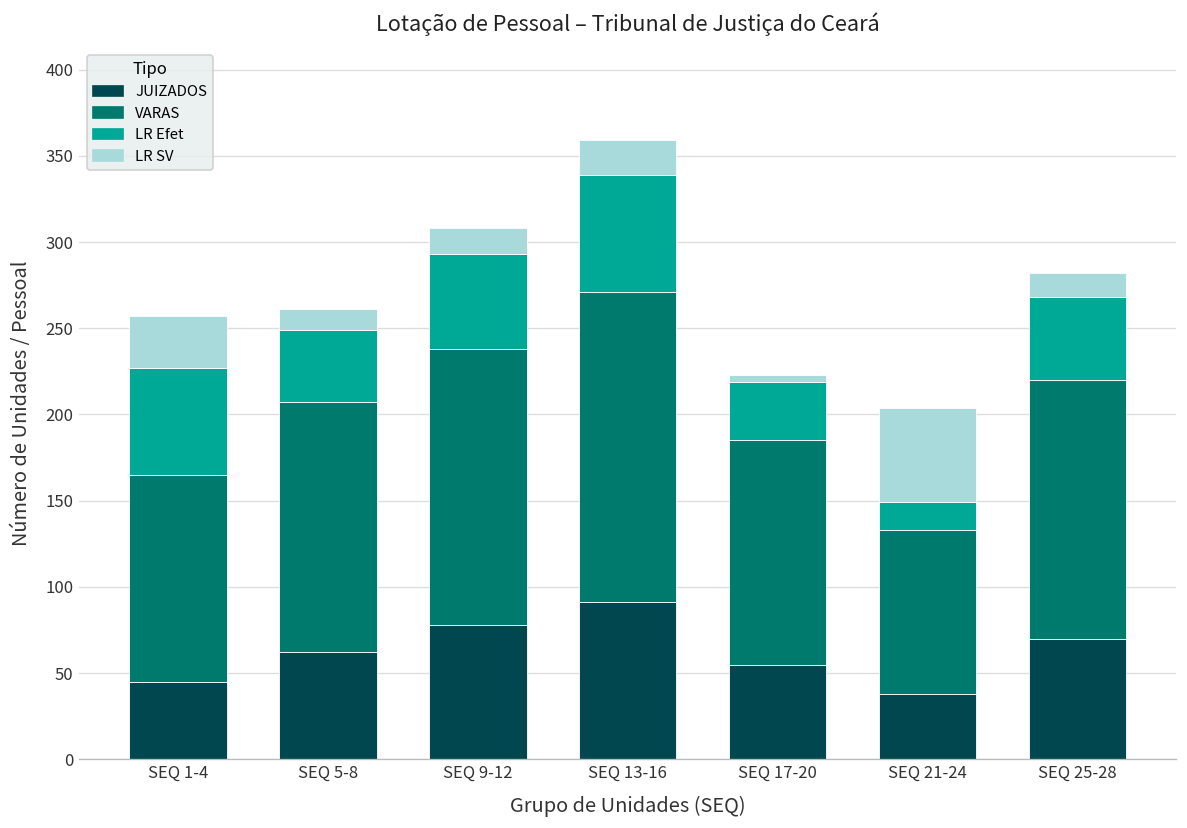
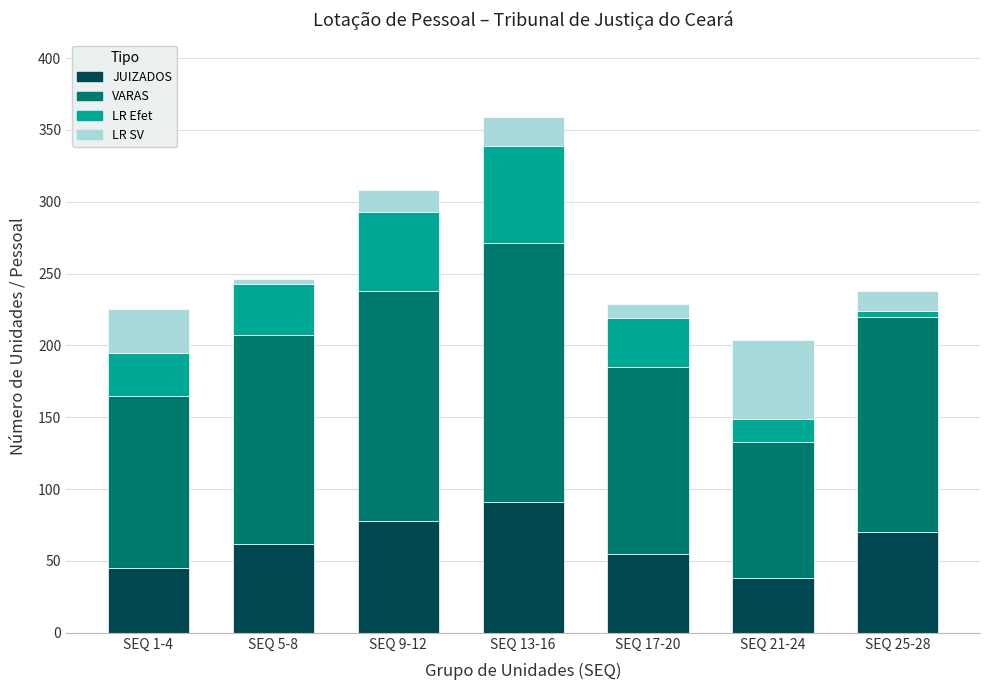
  {
    "LR Efet": {
-     "SEQ 1-4": 62,
-     "SEQ 5-8": 42,
+     "SEQ 1-4": 30,
+     "SEQ 5-8": 36,
      "SEQ 9-12": 55,
      "SEQ 13-16": 68,
      "SEQ 17-20": 34,
      "SEQ 21-24": 16,
-     "SEQ 25-28": 48
+     "SEQ 25-28": 4
    },
    "LR SV": {
      "SEQ 1-4": 30,
-     "SEQ 5-8": 12,
+     "SEQ 5-8": 3,
      "SEQ 9-12": 15,
      "SEQ 13-16": 20,
-     "SEQ 17-20": 4,
+     "SEQ 17-20": 10,
      "SEQ 21-24": 55,
      "SEQ 25-28": 14
    }
  }
